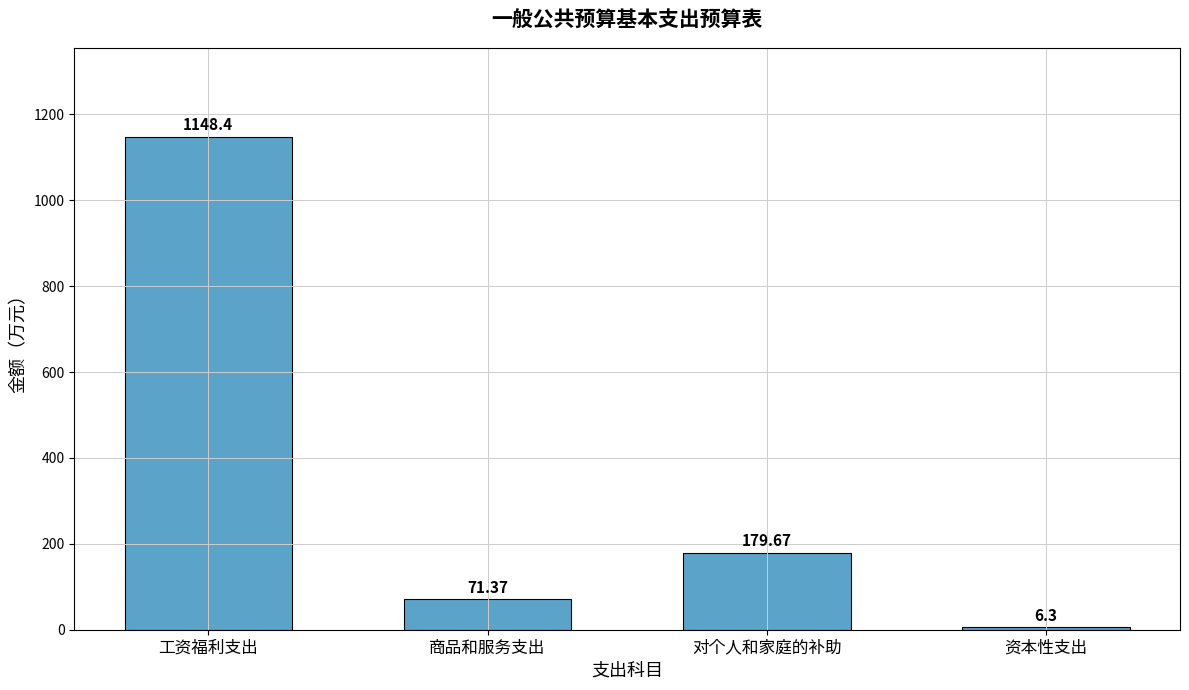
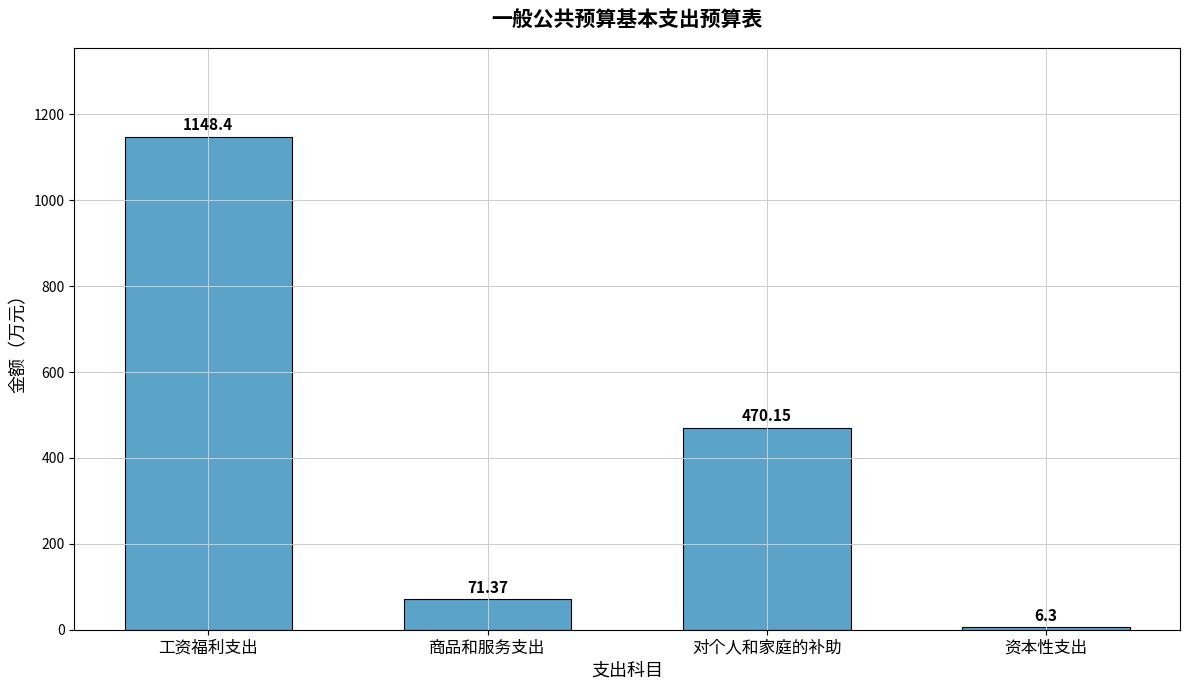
  {
    "工资福利支出": 1148.4,
    "商品和服务支出": 71.37,
-   "对个人和家庭的补助": 179.67,
+   "对个人和家庭的补助": 470.15,
    "资本性支出": 6.3
  }
